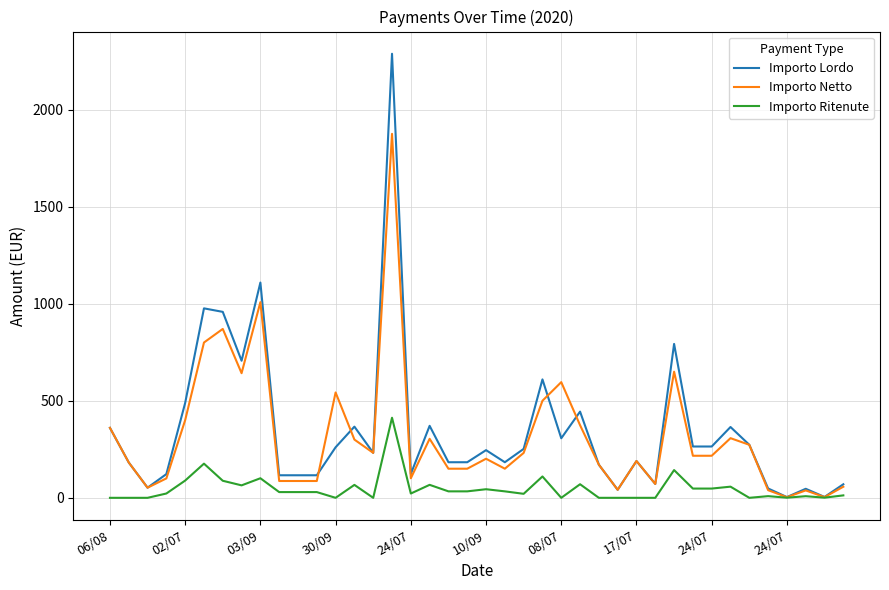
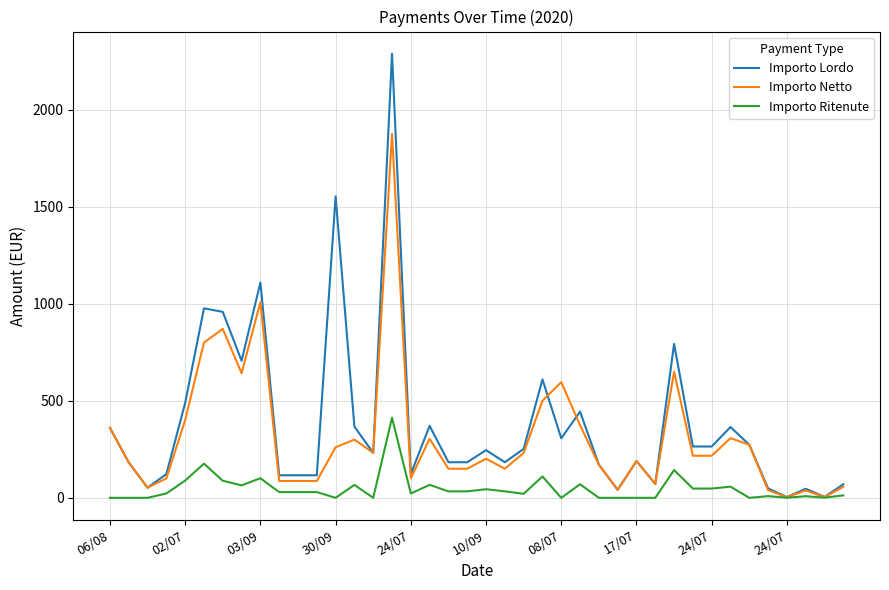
  {
    "Importo Lordo": {
-     "30/09": 260,
+     "30/09": 1550,
      "08/07": 310
    },
    "Importo Netto": {
-     "30/09": 540,
+     "30/09": 260,
      "08/07": 600
    },
    "Importo Ritenute": {
      "30/09": 0,
      "08/07": 0
    }
  }
